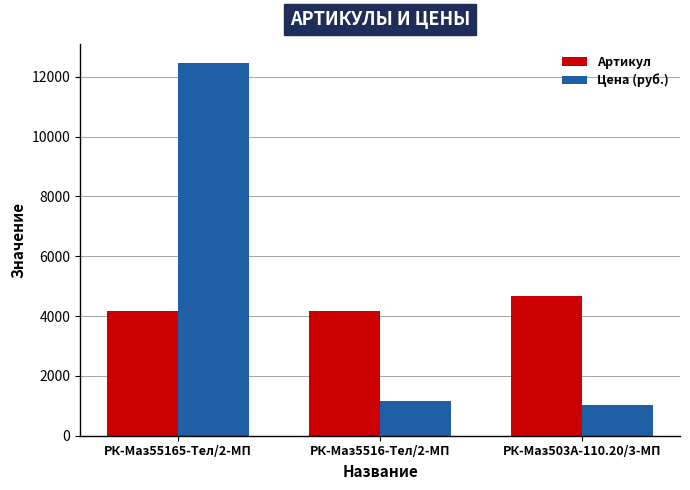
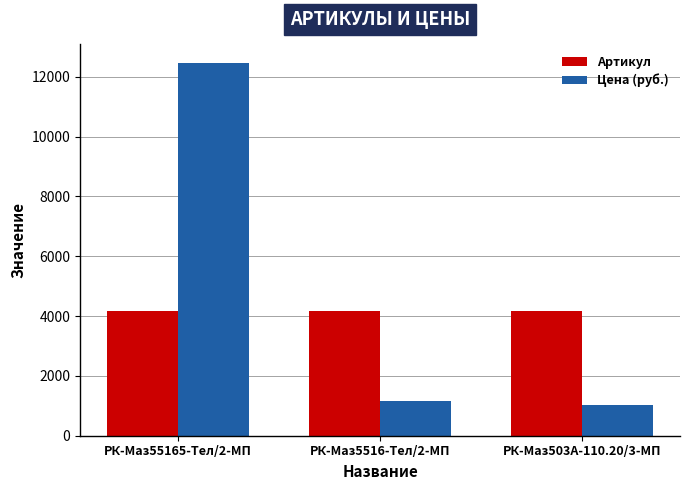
  {
    "Артикул": {
      "РК-Маз55165-Тел/2-МП": 4200,
      "РК-Маз5516-Тел/2-МП": 4200,
-     "РК-Маз503А-110.20/3-МП": 4700
+     "РК-Маз503А-110.20/3-МП": 4200
    },
    "Цена (руб.)": {
      "РК-Маз55165-Тел/2-МП": 12500,
      "РК-Маз5516-Тел/2-МП": 1200,
      "РК-Маз503А-110.20/3-МП": 1000
    }
  }
